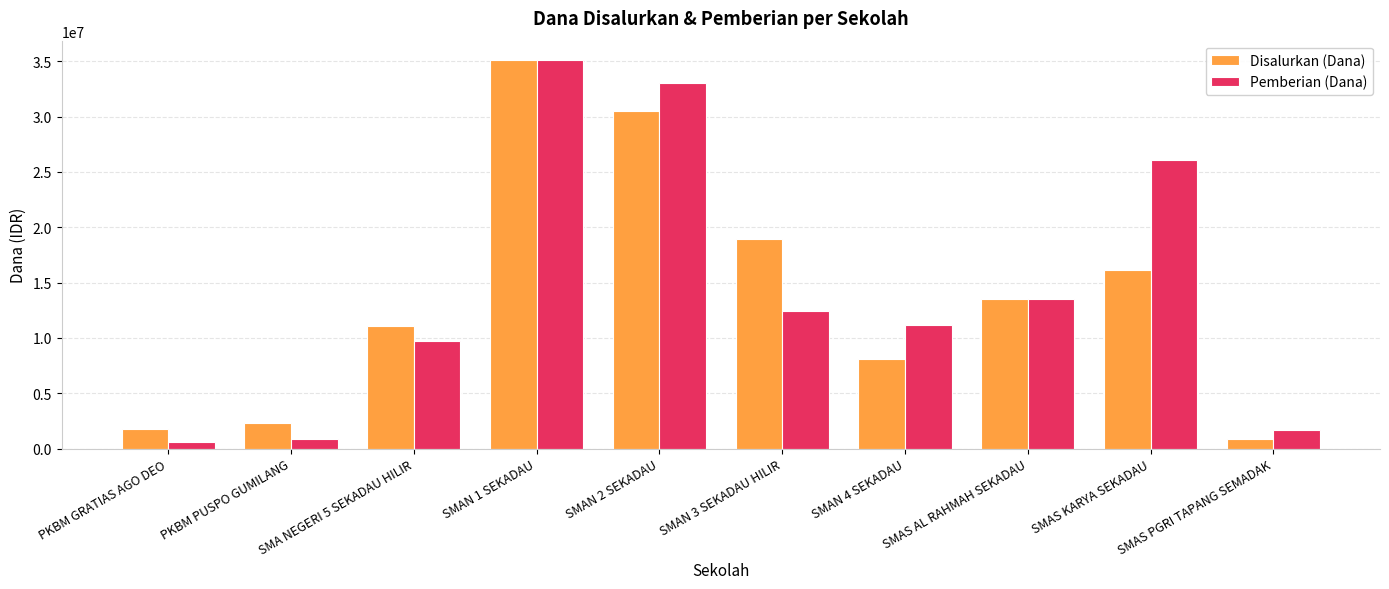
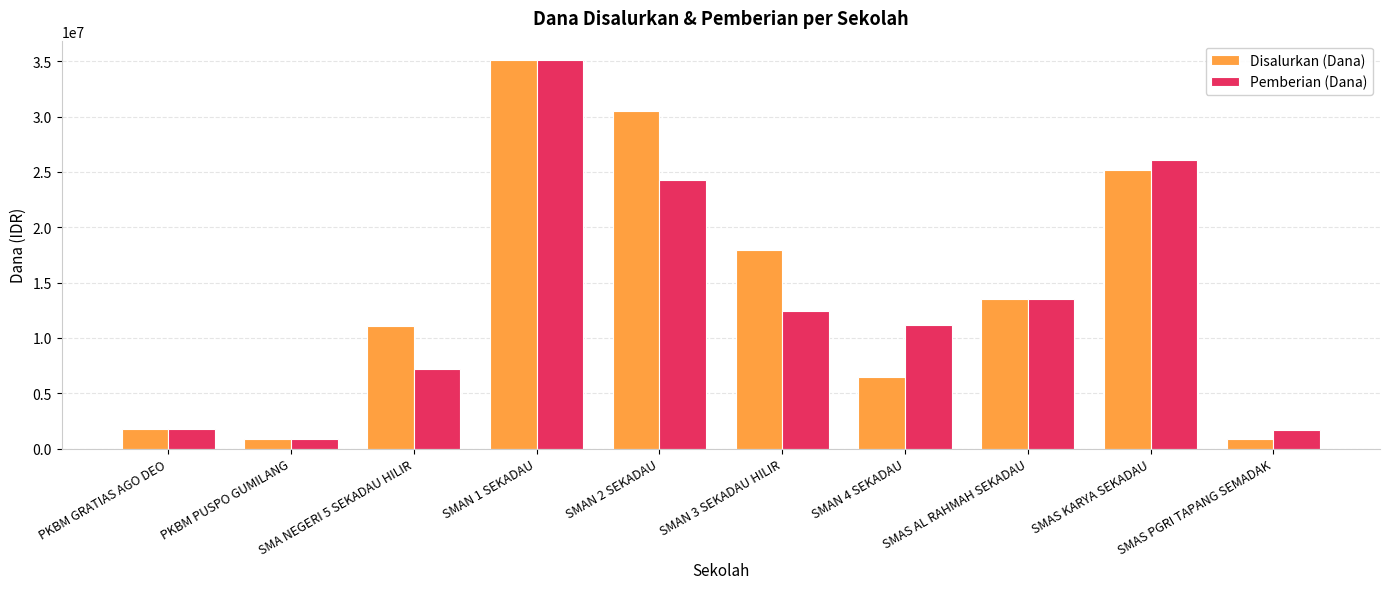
  {
    "Disalurkan (Dana)": {
      "PKBM GRATIAS AGO DEO": 1800000,
-     "PKBM PUSPO GUMILANG": 2300000,
+     "PKBM PUSPO GUMILANG": 900000,
      "SMA NEGERI 5 SEKADAU HILIR": 11100000,
      "SMAN 1 SEKADAU": 35100000,
      "SMAN 2 SEKADAU": 30500000,
-     "SMAN 3 SEKADAU HILIR": 18900000,
-     "SMAN 4 SEKADAU": 8100000,
+     "SMAN 3 SEKADAU HILIR": 17900000,
+     "SMAN 4 SEKADAU": 6500000,
      "SMAS AL RAHMAH SEKADAU": 13500000,
-     "SMAS KARYA SEKADAU": 16100000,
+     "SMAS KARYA SEKADAU": 25200000,
      "SMAS PGRI TAPANG SEMADAK": 900000
    },
    "Pemberian (Dana)": {
-     "PKBM GRATIAS AGO DEO": 600000,
+     "PKBM GRATIAS AGO DEO": 1800000,
      "PKBM PUSPO GUMILANG": 900000,
-     "SMA NEGERI 5 SEKADAU HILIR": 9700000,
+     "SMA NEGERI 5 SEKADAU HILIR": 7200000,
      "SMAN 1 SEKADAU": 35100000,
-     "SMAN 2 SEKADAU": 33000000,
+     "SMAN 2 SEKADAU": 24300000,
      "SMAN 3 SEKADAU HILIR": 12500000,
      "SMAN 4 SEKADAU": 11200000,
      "SMAS AL RAHMAH SEKADAU": 13500000,
      "SMAS KARYA SEKADAU": 26100000,
      "SMAS PGRI TAPANG SEMADAK": 1700000
    }
  }
